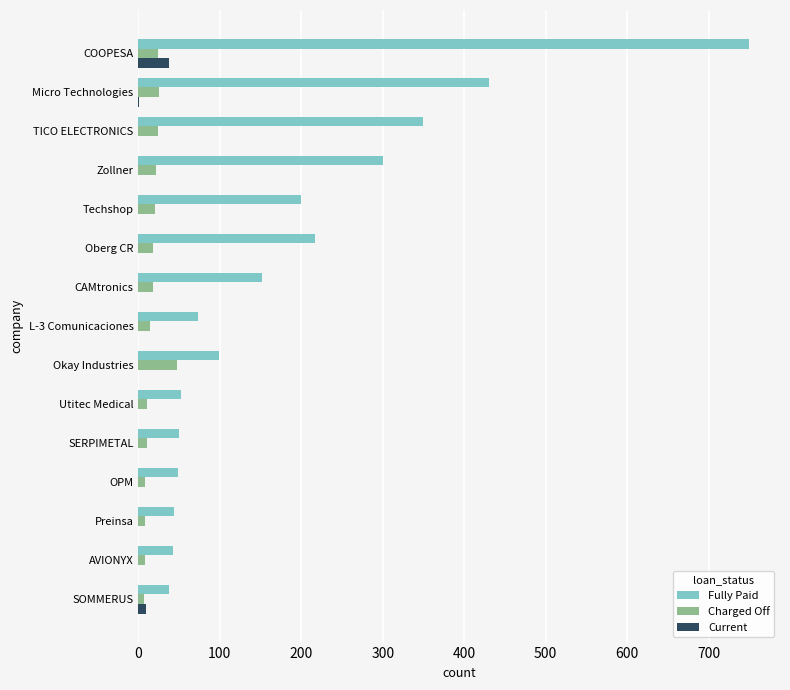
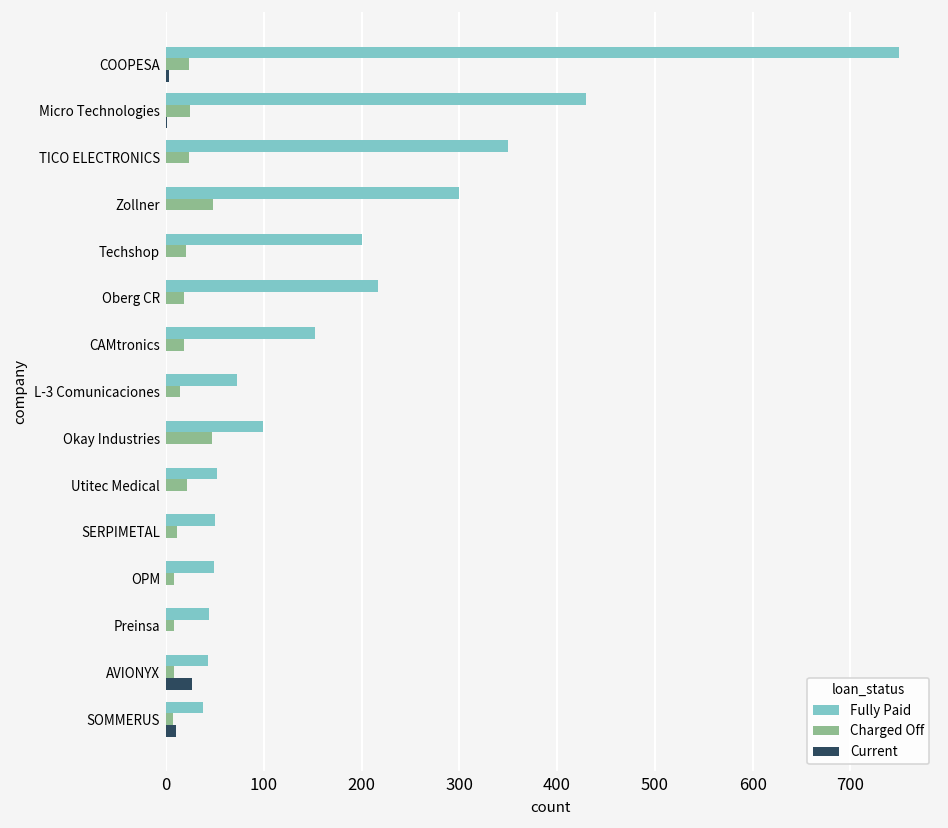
  {
    "Fully Paid": {
      "COOPESA": 750,
      "Micro Technologies": 430,
      "TICO ELECTRONICS": 350,
      "Zollner": 300,
      "Techshop": 200,
      "Oberg CR": 220,
      "CAMtronics": 150,
      "L-3 Comunicaciones": 70,
      "Okay Industries": 100,
      "Utitec Medical": 50,
      "SERPIMETAL": 50,
      "OPM": 50,
      "Preinsa": 40,
      "AVIONYX": 40,
      "SOMMERUS": 40
    },
    "Charged Off": {
      "COOPESA": 20,
      "Micro Technologies": 30,
      "TICO ELECTRONICS": 20,
-     "Zollner": 20,
+     "Zollner": 50,
      "Techshop": 20,
      "Oberg CR": 20,
      "CAMtronics": 20,
      "L-3 Comunicaciones": 10,
      "Okay Industries": 50,
-     "Utitec Medical": 10,
+     "Utitec Medical": 20,
      "SERPIMETAL": 10,
      "OPM": 10,
      "Preinsa": 10,
      "AVIONYX": 10,
      "SOMMERUS": 10
    },
    "Current": {
-     "COOPESA": 40,
+     "COOPESA": 0,
      "TICO ELECTRONICS": 0,
      "Zollner": 0,
      "Techshop": 0,
      "Oberg CR": 0,
      "CAMtronics": 0,
      "L-3 Comunicaciones": 0,
      "Okay Industries": 0,
      "Utitec Medical": 0,
      "SERPIMETAL": 0,
      "OPM": 0,
      "Preinsa": 0,
-     "AVIONYX": 0,
+     "AVIONYX": 30,
      "SOMMERUS": 10
    }
  }
